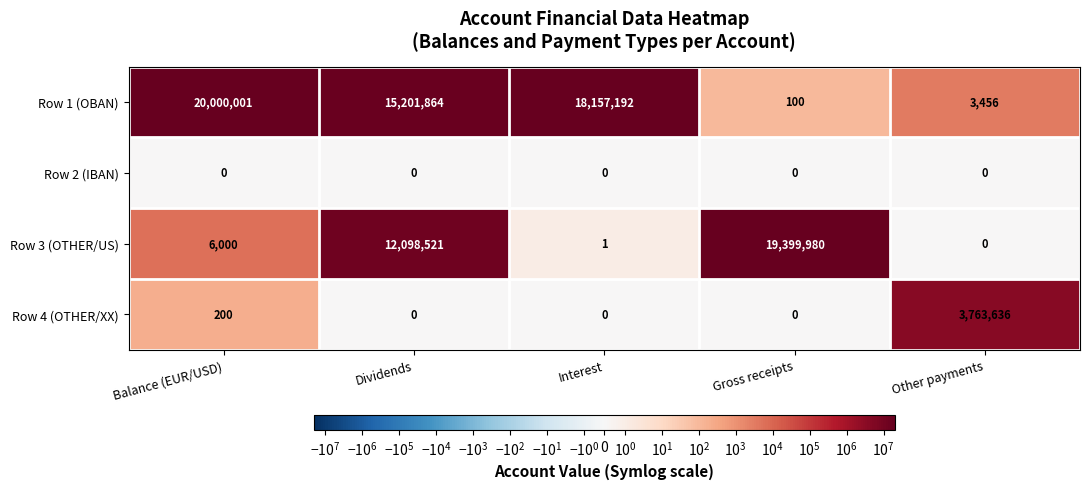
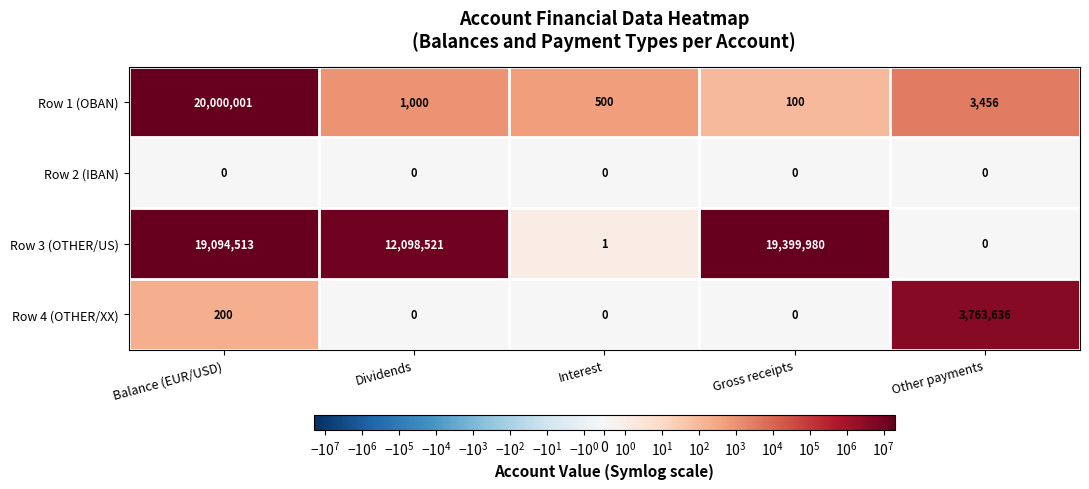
  {
    "Row 1 (OBAN)": {
      "Balance (EUR/USD)": "20,000,001",
-     "Dividends": "15,201,864",
-     "Interest": "18,157,192",
+     "Dividends": "1,000",
+     "Interest": "500",
      "Gross receipts": "100",
      "Other payments": "3,456"
    },
    "Row 2 (IBAN)": {
      "Balance (EUR/USD)": "0",
      "Dividends": "0",
      "Interest": "0",
      "Gross receipts": "0",
      "Other payments": "0"
    },
    "Row 3 (OTHER/US)": {
-     "Balance (EUR/USD)": "6,000",
+     "Balance (EUR/USD)": "19,094,513",
      "Dividends": "12,098,521",
      "Interest": "1",
      "Gross receipts": "19,399,980",
      "Other payments": "0"
    },
    "Row 4 (OTHER/XX)": {
      "Balance (EUR/USD)": "200",
      "Dividends": "0",
      "Interest": "0",
      "Gross receipts": "0",
      "Other payments": "3,763,636"
    }
  }
